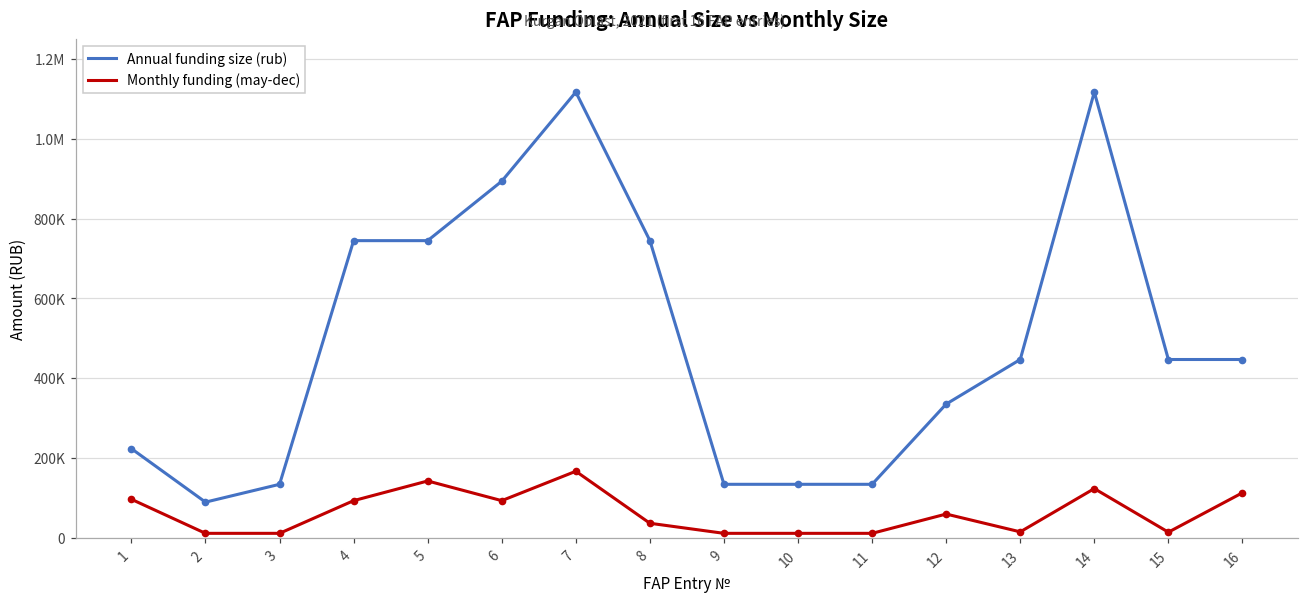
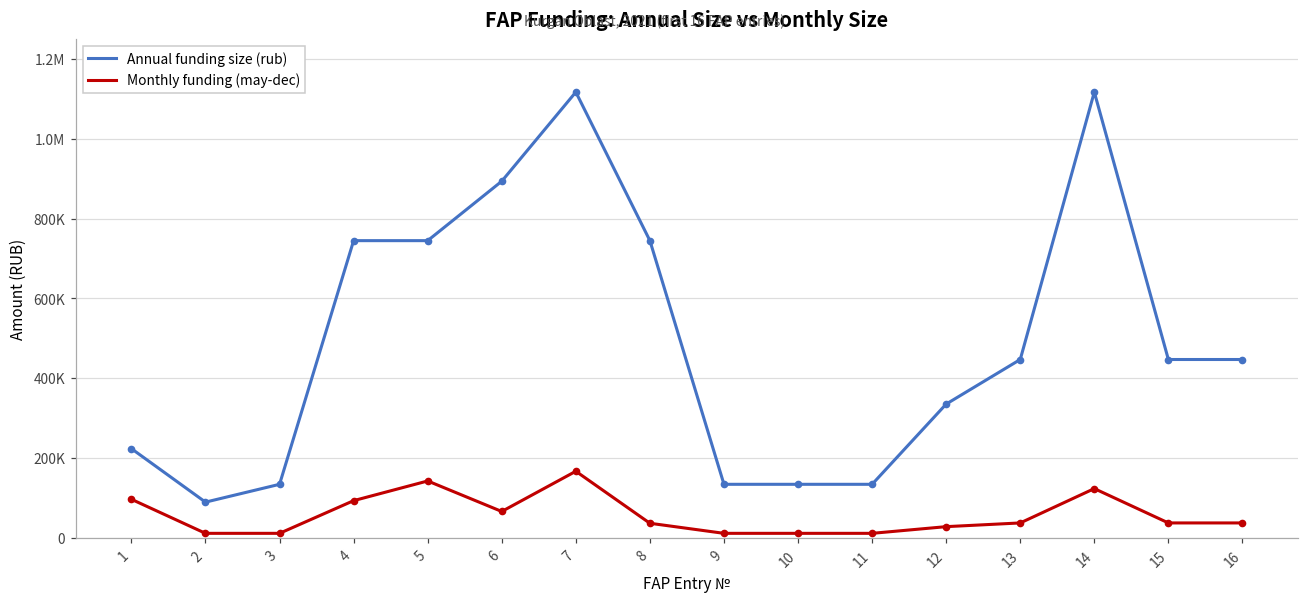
  {
    "Annual funding size (rub)": {
      "1": 220000,
      "2": 90000,
      "3": 130000,
      "4": 740000,
      "5": 740000,
      "6": 890000,
      "7": 1120000,
      "8": 740000,
      "9": 130000,
      "10": 130000,
      "11": 130000,
      "12": 340000,
      "13": 450000,
      "14": 1120000,
      "15": 450000,
      "16": 450000
    },
    "Monthly funding (may-dec)": {
      "1": 100000,
      "2": 10000,
      "3": 10000,
      "4": 90000,
      "5": 140000,
-     "6": 90000,
+     "6": 70000,
      "7": 170000,
      "8": 40000,
      "9": 10000,
      "10": 10000,
      "11": 10000,
-     "12": 60000,
-     "13": 10000,
+     "12": 30000,
+     "13": 40000,
      "14": 120000,
-     "15": 10000,
-     "16": 110000
+     "15": 40000,
+     "16": 40000
    }
  }
